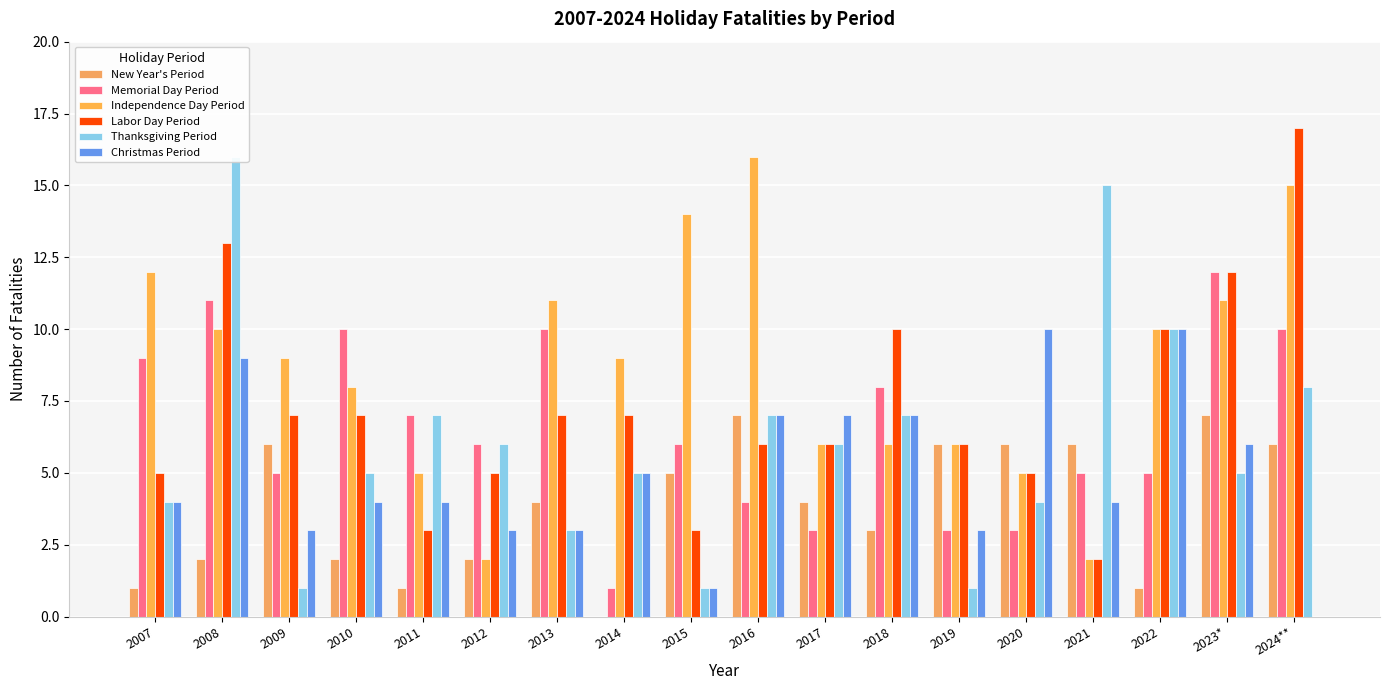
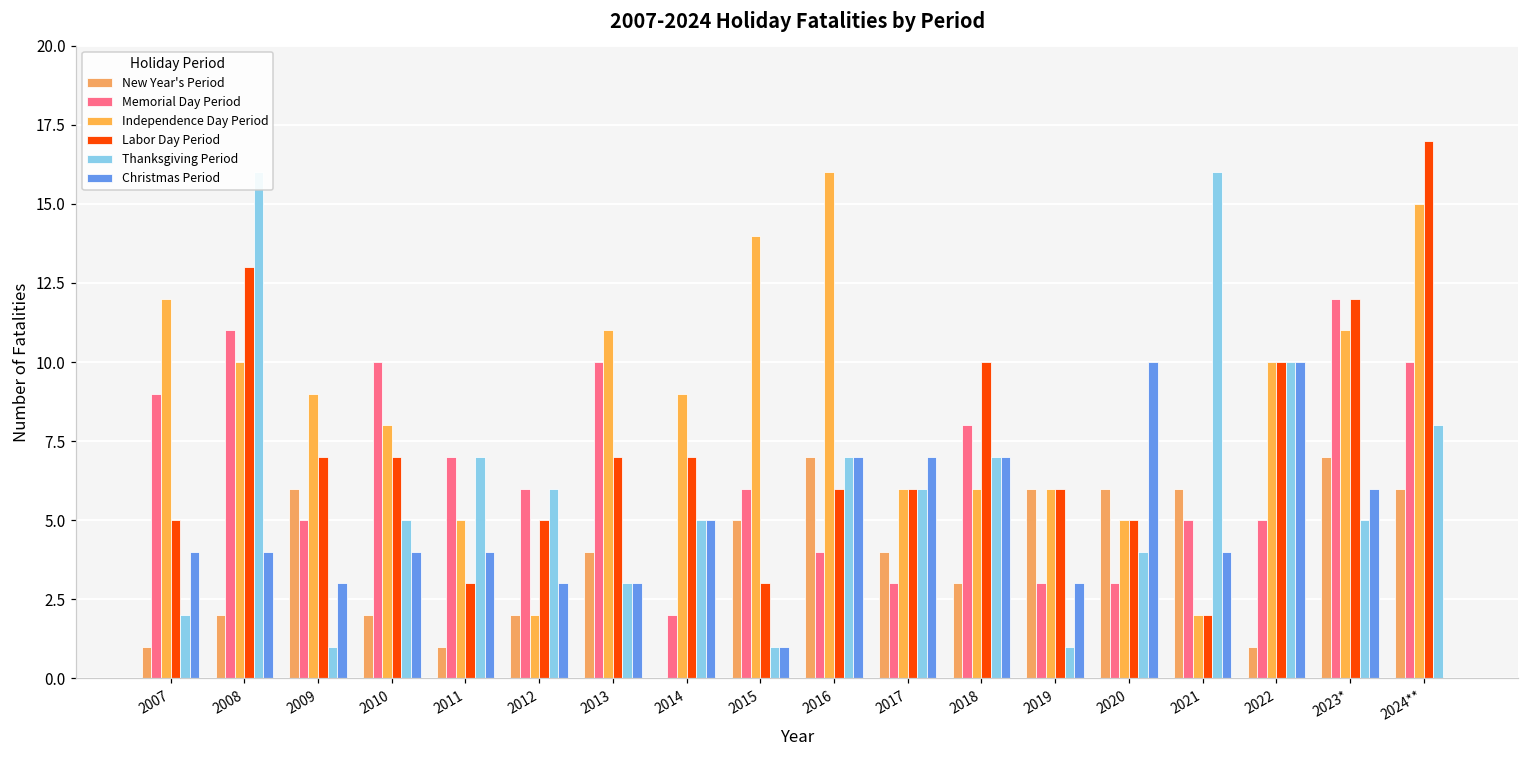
  {
    "Memorial Day Period": {
      "2007": 9,
      "2008": 11,
      "2009": 5,
      "2010": 10,
      "2011": 7,
      "2012": 6,
      "2013": 10,
-     "2014": 1,
+     "2014": 2,
      "2015": 6,
      "2016": 4,
      "2017": 3,
      "2018": 8,
      "2019": 3,
      "2020": 3,
      "2021": 5,
      "2022": 5,
      "2023*": 12,
      "2024**": 10
    },
    "Labor Day Period": {
      "2007": 5,
      "2008": 13,
      "2009": 7,
      "2010": 7,
      "2011": 3,
      "2012": 5,
      "2013": 7,
      "2014": 7,
      "2015": 3,
      "2016": 6,
      "2017": 6,
      "2018": 10,
      "2019": 6,
      "2020": 5,
      "2021": 2,
      "2022": 10,
      "2023*": 12,
      "2024**": 17
    },
    "Thanksgiving Period": {
-     "2007": 4,
+     "2007": 2,
      "2009": 1,
      "2010": 5,
      "2011": 7,
      "2012": 6,
      "2013": 3,
      "2014": 5,
      "2015": 1,
      "2016": 7,
      "2017": 6,
      "2018": 7,
      "2019": 1,
      "2020": 4,
-     "2021": 15,
+     "2021": 16,
      "2022": 10,
      "2023*": 5,
      "2024**": 8
    },
    "Christmas Period": {
      "2007": 4,
-     "2008": 9,
+     "2008": 4,
      "2009": 3,
      "2010": 4,
      "2011": 4,
      "2012": 3,
      "2013": 3,
      "2014": 5,
      "2015": 1,
      "2016": 7,
      "2017": 7,
      "2018": 7,
      "2019": 3,
      "2020": 10,
      "2021": 4,
      "2022": 10,
      "2023*": 6,
      "2024**": 0
    }
  }
